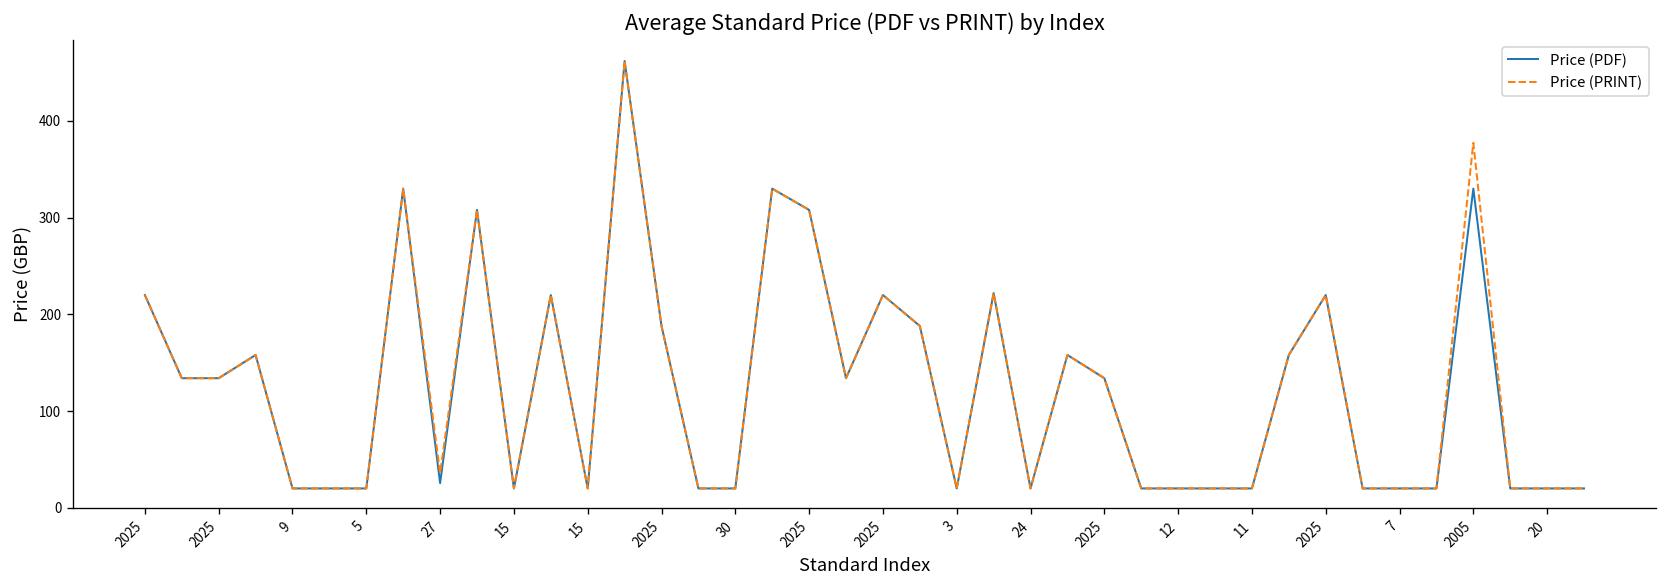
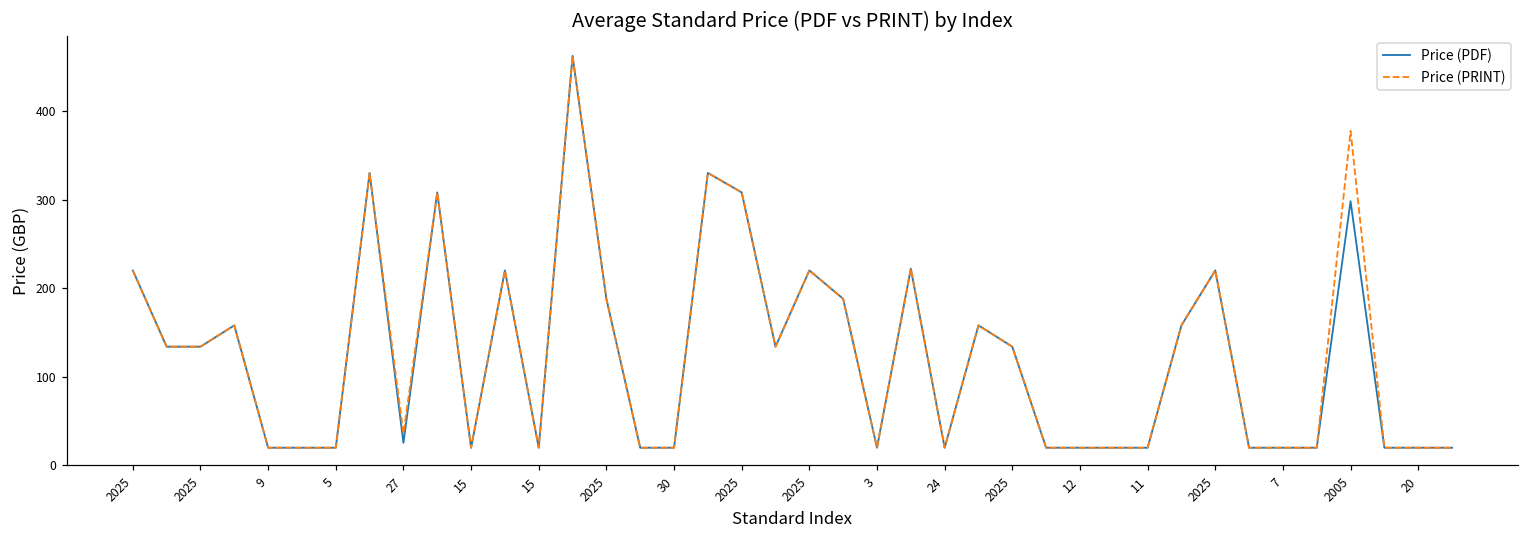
  {
    "Price (PDF)": {
      "27": 30,
-     "2005": 330
+     "2005": 300
    },
    "Price (PRINT)": {
      "27": 40,
      "2005": 380
    }
  }
